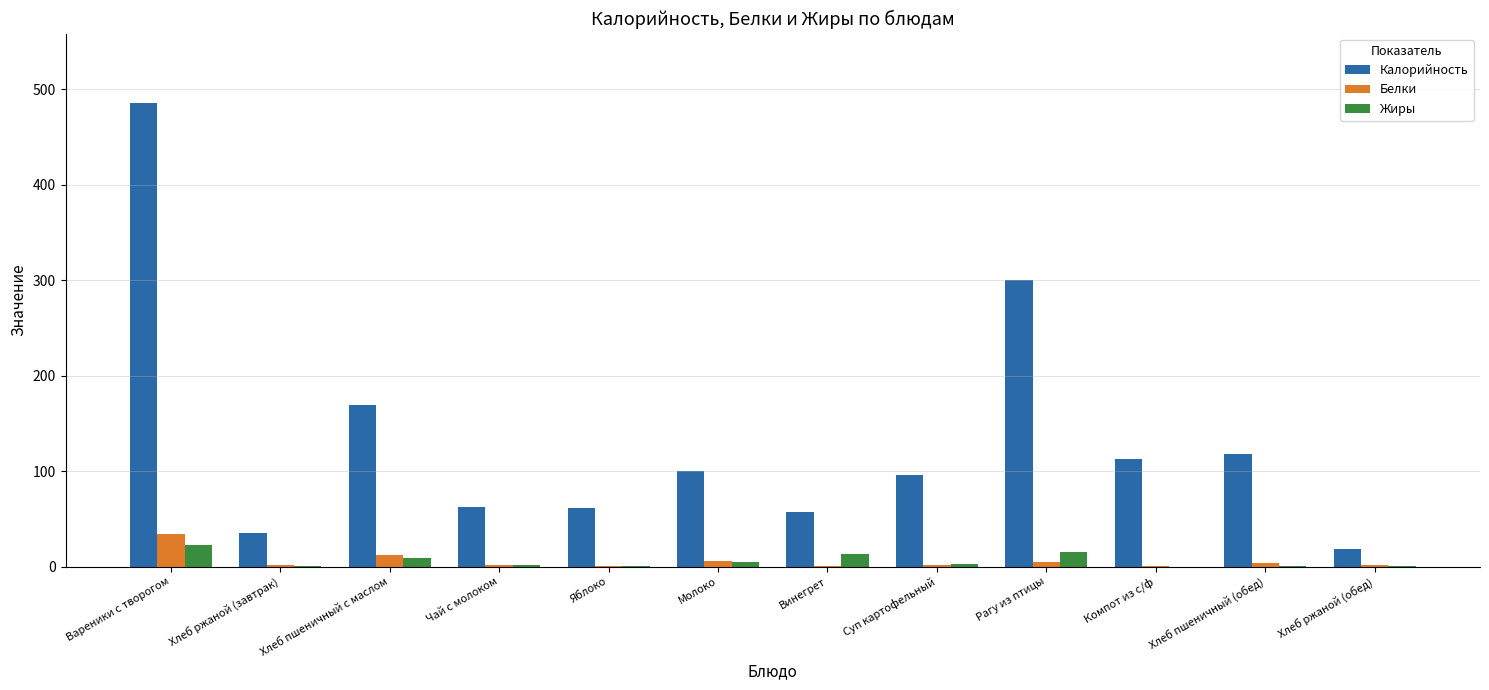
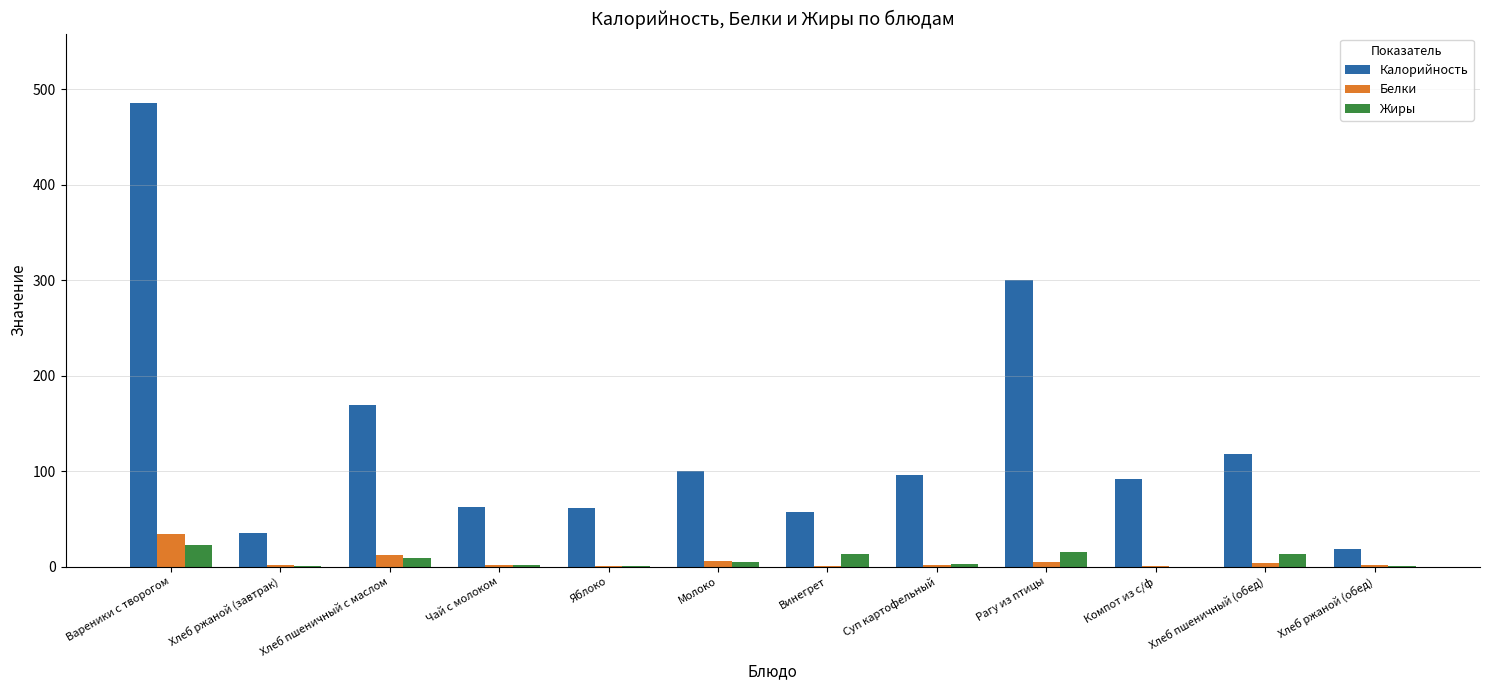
  {
    "Калорийность": {
      "Вареники с творогом": 490,
      "Хлеб ржаной (завтрак)": 30,
      "Хлеб пшеничный с маслом": 170,
      "Чай с молоком": 60,
      "Яблоко": 60,
      "Молоко": 100,
      "Винегрет": 60,
      "Суп картофельный": 100,
      "Рагу из птицы": 300,
-     "Компот из с/ф": 110,
+     "Компот из с/ф": 90,
      "Хлеб пшеничный (обед)": 120,
      "Хлеб ржаной (обед)": 20
    },
    "Белки": {
      "Вареники с творогом": 30,
      "Хлеб пшеничный с маслом": 10,
      "Молоко": 10,
      "Рагу из птицы": 0,
      "Хлеб пшеничный (обед)": 0
    },
    "Жиры": {
      "Вареники с творогом": 20,
      "Хлеб пшеничный с маслом": 10,
      "Молоко": 10,
      "Винегрет": 10,
      "Рагу из птицы": 20,
      "Компот из с/ф": 0,
-     "Хлеб пшеничный (обед)": 0
+     "Хлеб пшеничный (обед)": 10
    }
  }
